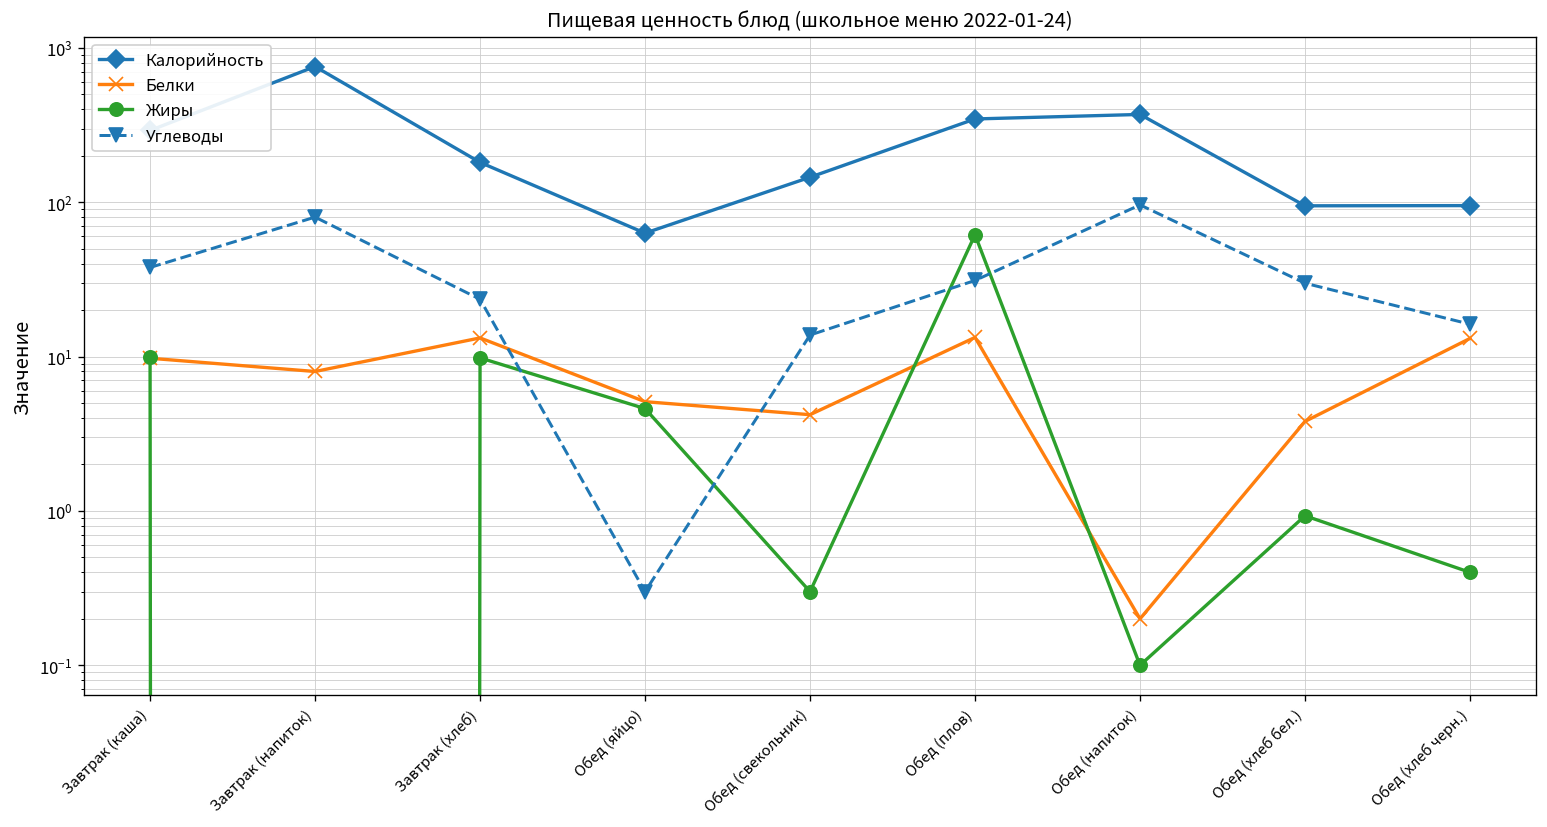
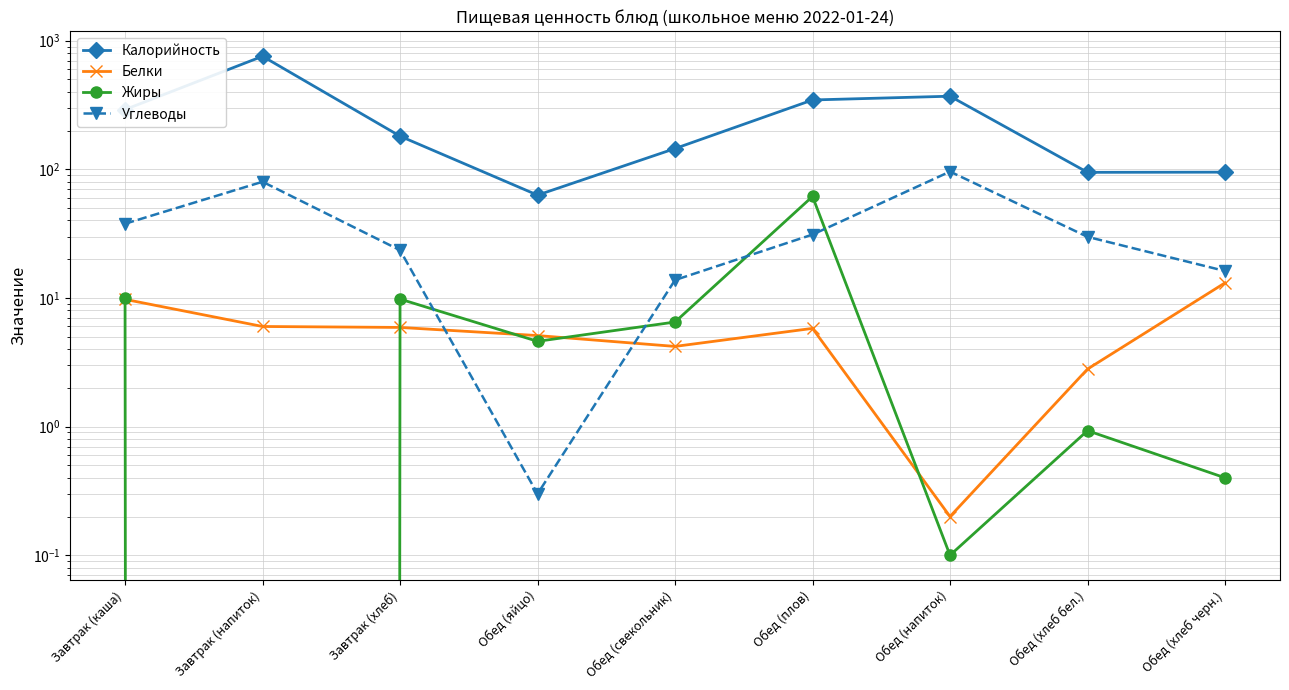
  {
    "Белки": {
-     "Завтрак (напиток)": 8,
-     "Завтрак (хлеб)": 13,
+     "Завтрак (напиток)": 6,
+     "Завтрак (хлеб)": 6,
      "Обед (яйцо)": 5.1,
      "Обед (свекольник)": 4.2,
-     "Обед (плов)": 13,
+     "Обед (плов)": 6,
      "Обед (напиток)": 0.2,
-     "Обед (хлеб бел.)": 3.8,
+     "Обед (хлеб бел.)": 2.8,
      "Обед (хлеб черн.)": 13
    },
    "Жиры": {
      "Завтрак (хлеб)": 10,
      "Обед (яйцо)": 4.6,
-     "Обед (свекольник)": 0.3,
+     "Обед (свекольник)": 7,
      "Обед (плов)": 60,
      "Обед (напиток)": 0.1,
      "Обед (хлеб бел.)": 0.9,
      "Обед (хлеб черн.)": 0.4
    }
  }
